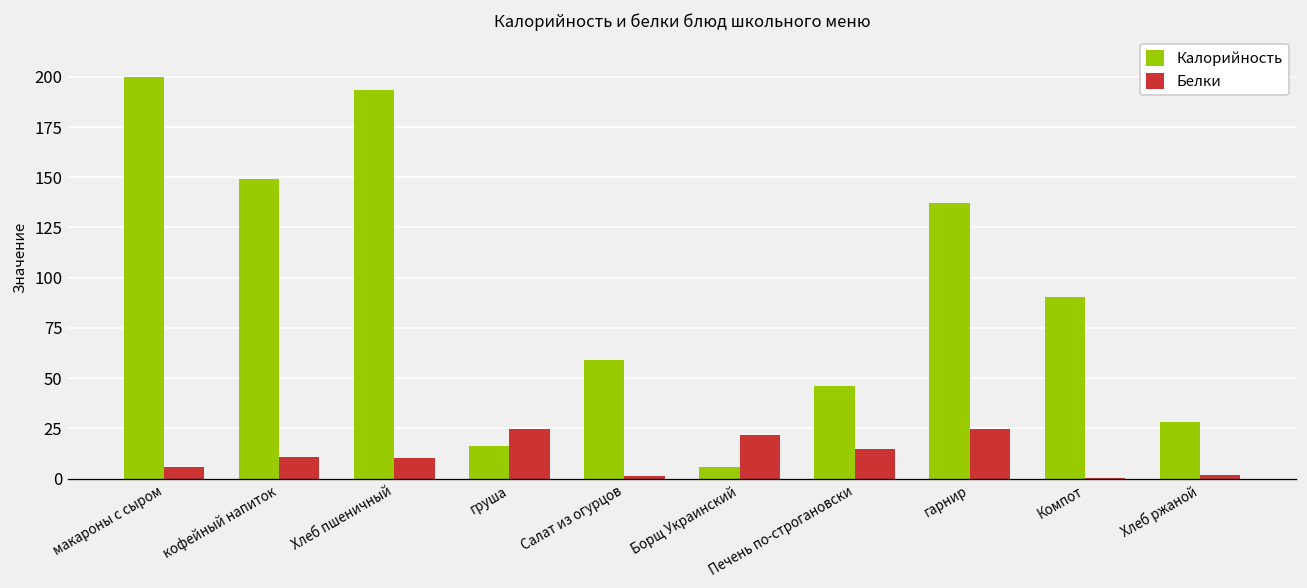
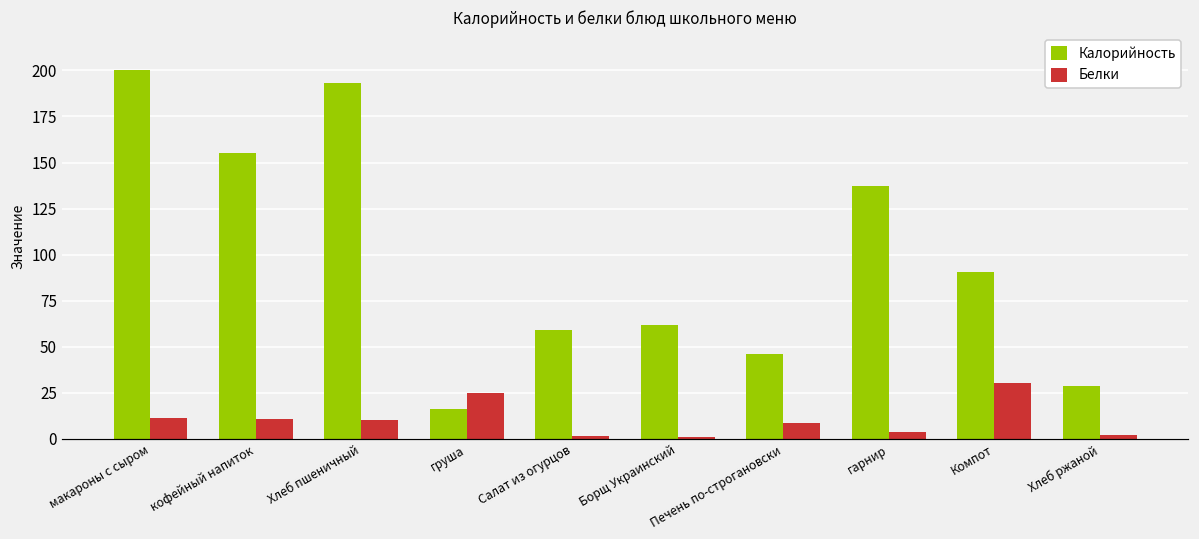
  {
    "Калорийность": {
      "макароны с сыром": 200,
-     "кофейный напиток": 149,
+     "кофейный напиток": 155,
      "Хлеб пшеничный": 193,
      "груша": 16,
      "Салат из огурцов": 59,
-     "Борщ Украинский": 6,
+     "Борщ Украинский": 62,
      "Печень по-строгановски": 46,
      "гарнир": 137,
      "Компот": 91,
      "Хлеб ржаной": 28
    },
    "Белки": {
-     "макароны с сыром": 6,
+     "макароны с сыром": 11,
      "кофейный напиток": 11,
      "Хлеб пшеничный": 10,
      "груша": 25,
-     "Борщ Украинский": 22,
-     "Печень по-строгановски": 15,
-     "гарнир": 25,
-     "Компот": 0,
+     "Борщ Украинский": 1,
+     "Печень по-строгановски": 9,
+     "гарнир": 4,
+     "Компот": 30,
      "Хлеб ржаной": 2
    }
  }
